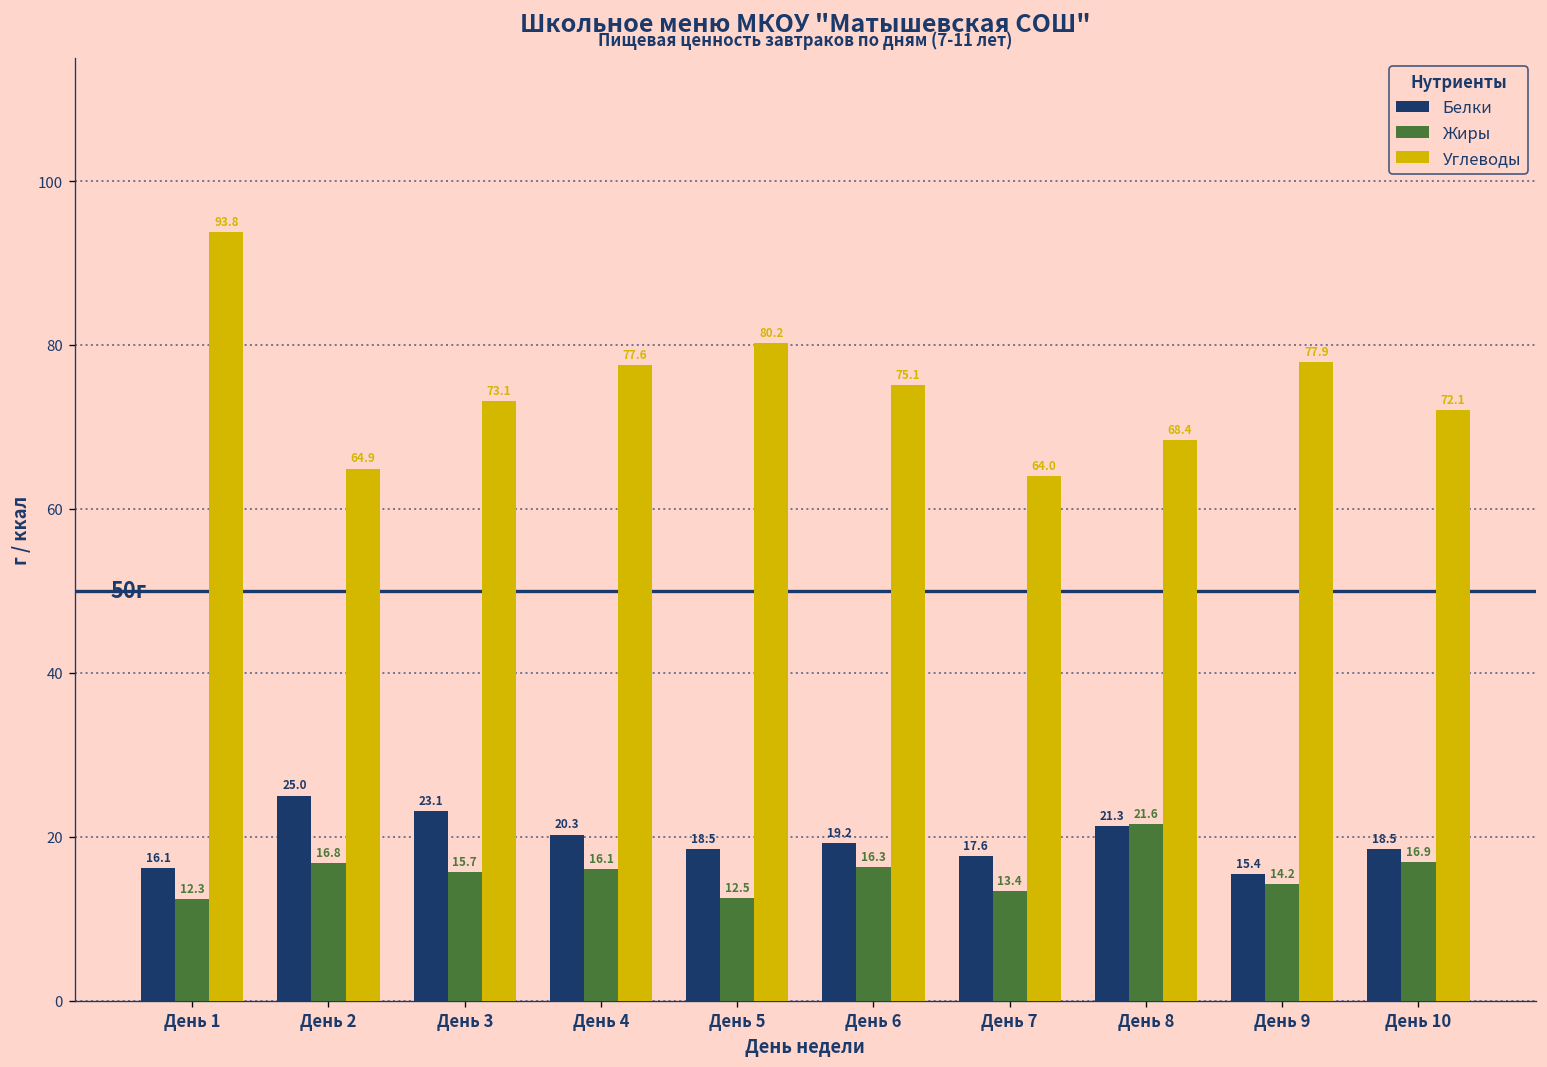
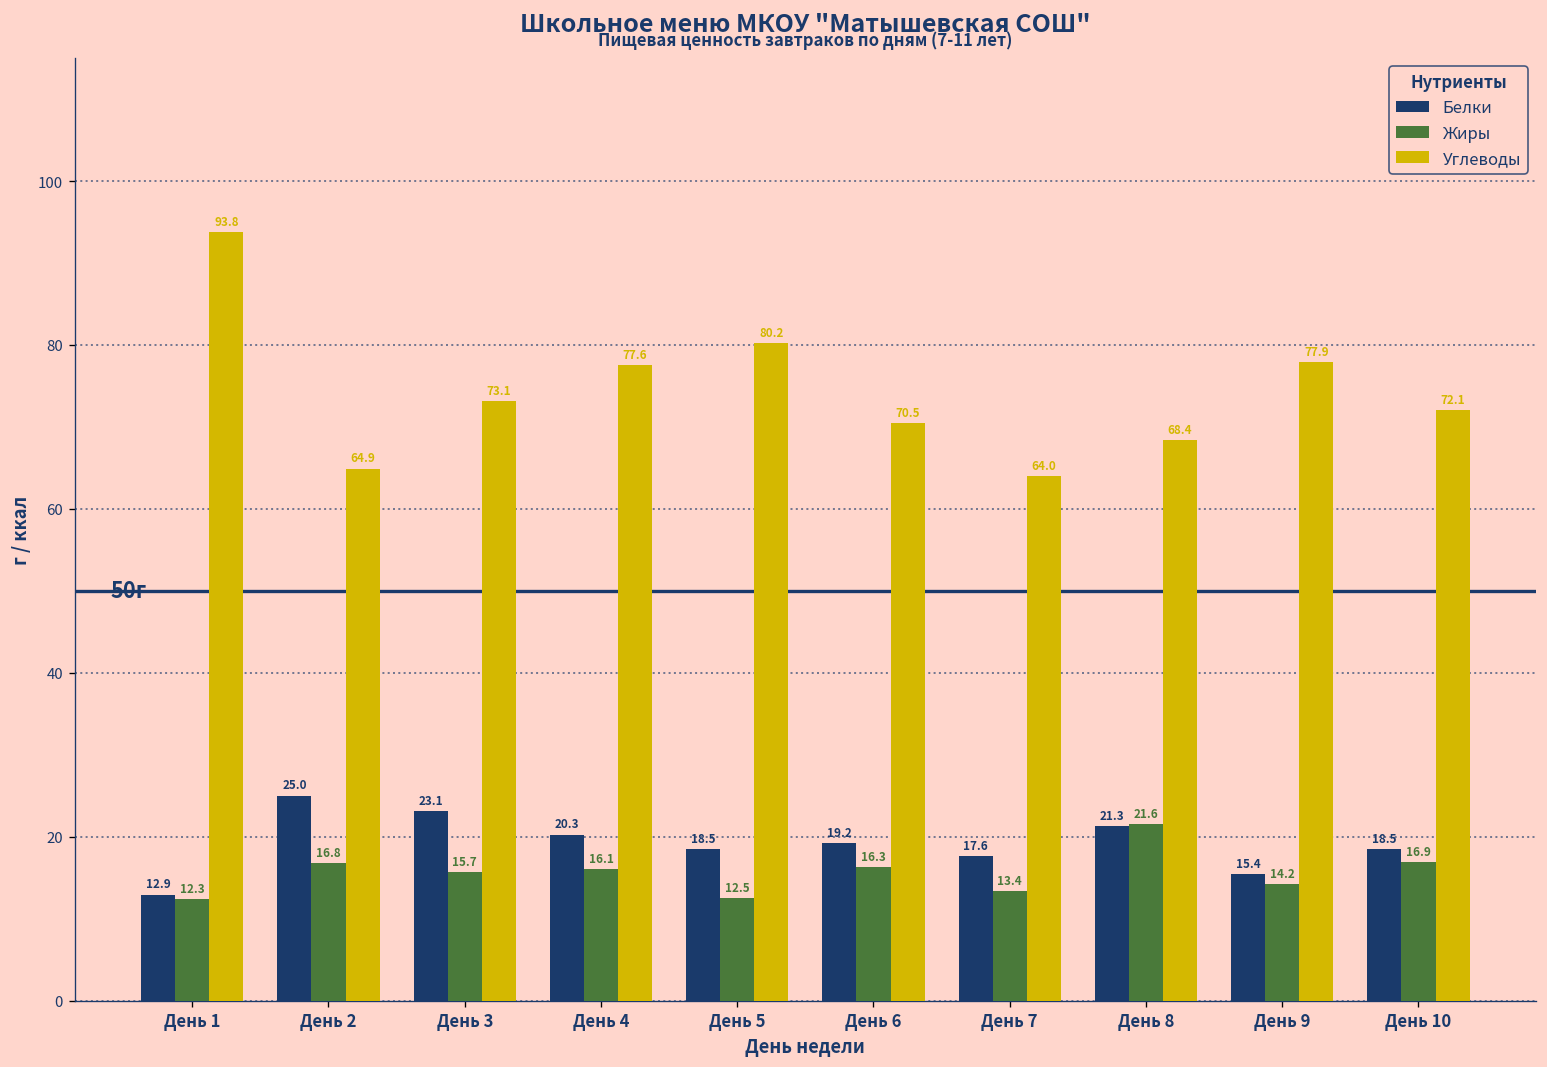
  {
    "Белки": {
-     "День 1": 16.1,
+     "День 1": 12.9,
      "День 2": 25.0,
      "День 3": 23.1,
      "День 4": 20.3,
      "День 5": 18.5,
      "День 6": 19.2,
      "День 7": 17.6,
      "День 8": 21.3,
      "День 9": 15.4,
      "День 10": 18.5
    },
    "Жиры": {
      "День 1": 12.3,
      "День 2": 16.8,
      "День 3": 15.7,
      "День 4": 16.1,
      "День 5": 12.5,
      "День 6": 16.3,
      "День 7": 13.4,
      "День 8": 21.6,
      "День 9": 14.2,
      "День 10": 16.9
    },
    "Углеводы": {
      "День 1": 93.8,
      "День 2": 64.9,
      "День 3": 73.1,
      "День 4": 77.6,
      "День 5": 80.2,
-     "День 6": 75.1,
+     "День 6": 70.5,
      "День 7": 64.0,
      "День 8": 68.4,
      "День 9": 77.9,
      "День 10": 72.1
    }
  }
